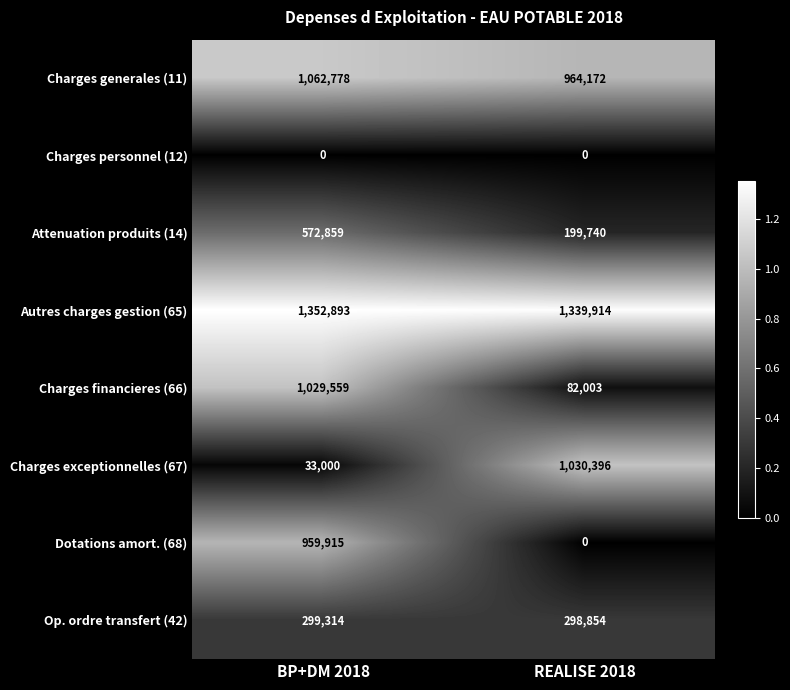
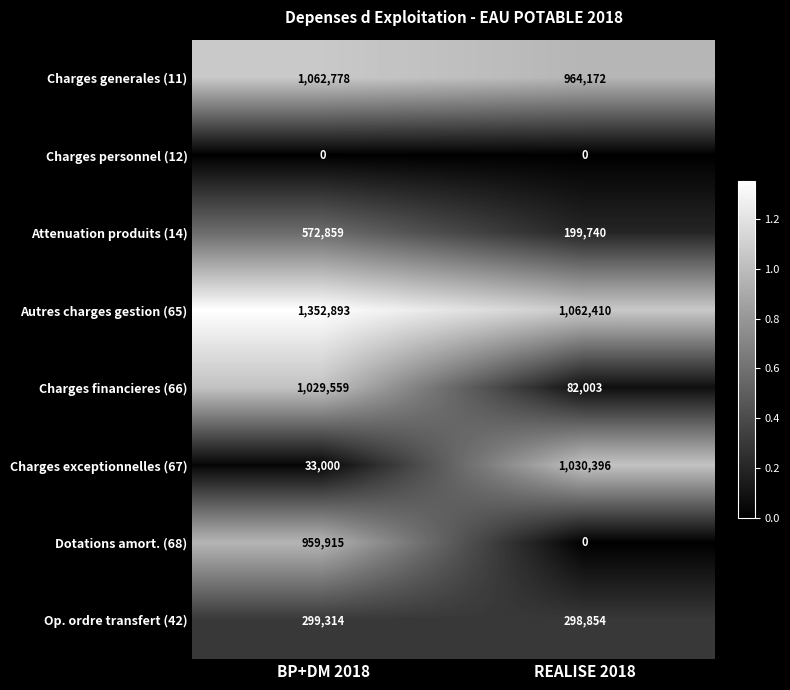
  {
    "Charges generales (11)": {
      "BP+DM 2018": "1,062,778",
      "REALISE 2018": "964,172"
    },
    "Charges personnel (12)": {
      "BP+DM 2018": "0",
      "REALISE 2018": "0"
    },
    "Attenuation produits (14)": {
      "BP+DM 2018": "572,859",
      "REALISE 2018": "199,740"
    },
    "Autres charges gestion (65)": {
      "BP+DM 2018": "1,352,893",
-     "REALISE 2018": "1,339,914"
+     "REALISE 2018": "1,062,410"
    },
    "Charges financieres (66)": {
      "BP+DM 2018": "1,029,559",
      "REALISE 2018": "82,003"
    },
    "Charges exceptionnelles (67)": {
      "BP+DM 2018": "33,000",
      "REALISE 2018": "1,030,396"
    },
    "Dotations amort. (68)": {
      "BP+DM 2018": "959,915",
      "REALISE 2018": "0"
    },
    "Op. ordre transfert (42)": {
      "BP+DM 2018": "299,314",
      "REALISE 2018": "298,854"
    }
  }
